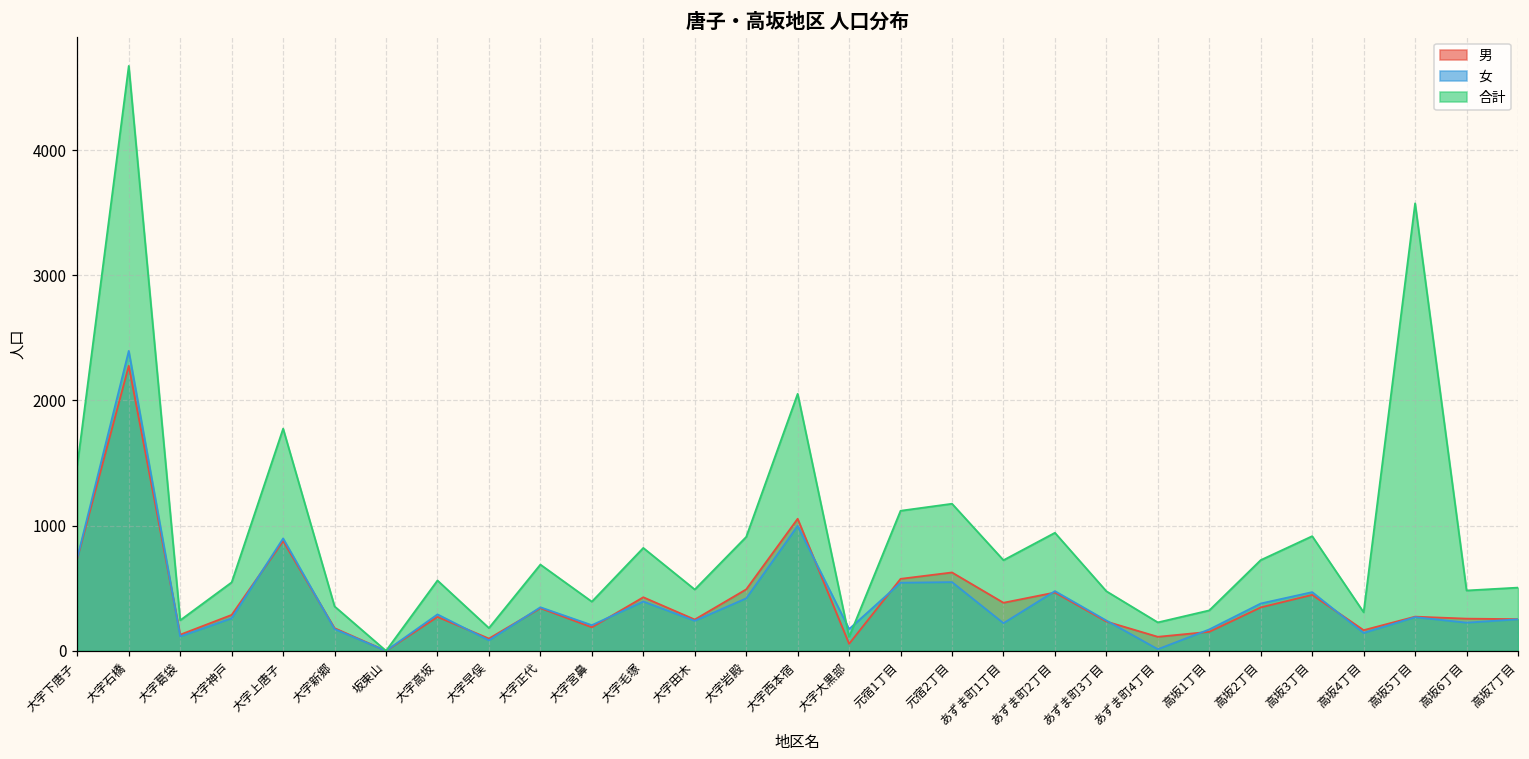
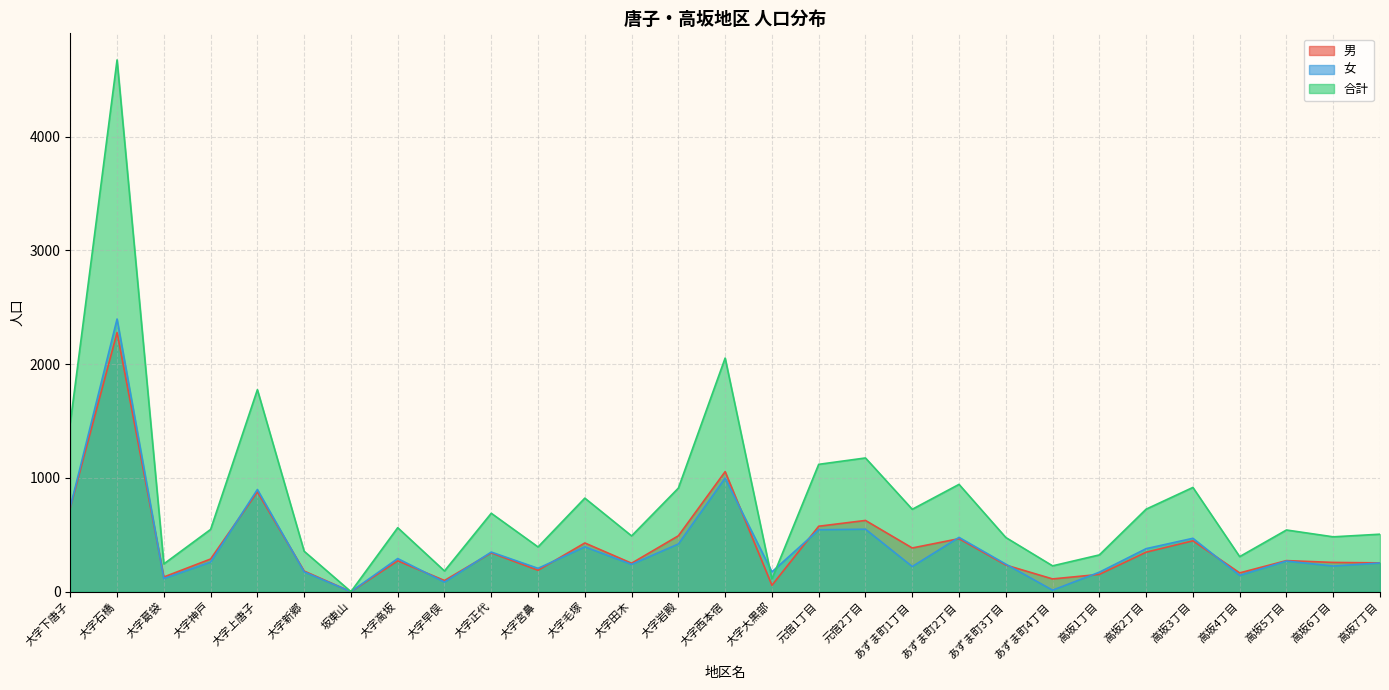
  {
    "男": {
      "大字石橋": 2280,
      "大字神戸": 290,
      "大字毛塚": 430,
      "大字岩殿": 490,
      "大字西本宿": 1060,
      "大字大黒部": 60,
      "元宿1丁目": 580,
      "元宿2丁目": 630,
      "あずま町1丁目": 380,
      "あずま町4丁目": 110,
      "高坂2丁目": 350,
      "高坂6丁目": 260
    },
    "女": {
      "大字石橋": 2400,
      "大字神戸": 260,
      "大字毛塚": 390,
      "大字岩殿": 420,
      "大字西本宿": 1000,
      "大字大黒部": 170,
      "元宿1丁目": 540,
      "元宿2丁目": 550,
      "あずま町1丁目": 220,
      "あずま町4丁目": 10,
      "高坂2丁目": 380,
      "高坂6丁目": 230
    },
    "合計": {
      "大字下唐子": 1480,
      "大字石橋": 4670,
      "大字葛袋": 240,
      "大字神戸": 550,
      "大字上唐子": 1780,
      "大字新郷": 360,
      "大字高坂": 560,
      "大字早俣": 180,
      "大字正代": 690,
      "大字宮鼻": 390,
      "大字毛塚": 820,
      "大字田木": 490,
      "大字岩殿": 910,
      "大字西本宿": 2050,
      "大字大黒部": 110,
      "元宿1丁目": 1120,
      "元宿2丁目": 1180,
      "あずま町1丁目": 720,
      "あずま町2丁目": 940,
      "あずま町3丁目": 480,
      "あずま町4丁目": 230,
      "高坂1丁目": 320,
      "高坂2丁目": 730,
      "高坂3丁目": 920,
      "高坂4丁目": 310,
-     "高坂5丁目": 3580,
+     "高坂5丁目": 540,
      "高坂6丁目": 480,
      "高坂7丁目": 510
    }
  }
